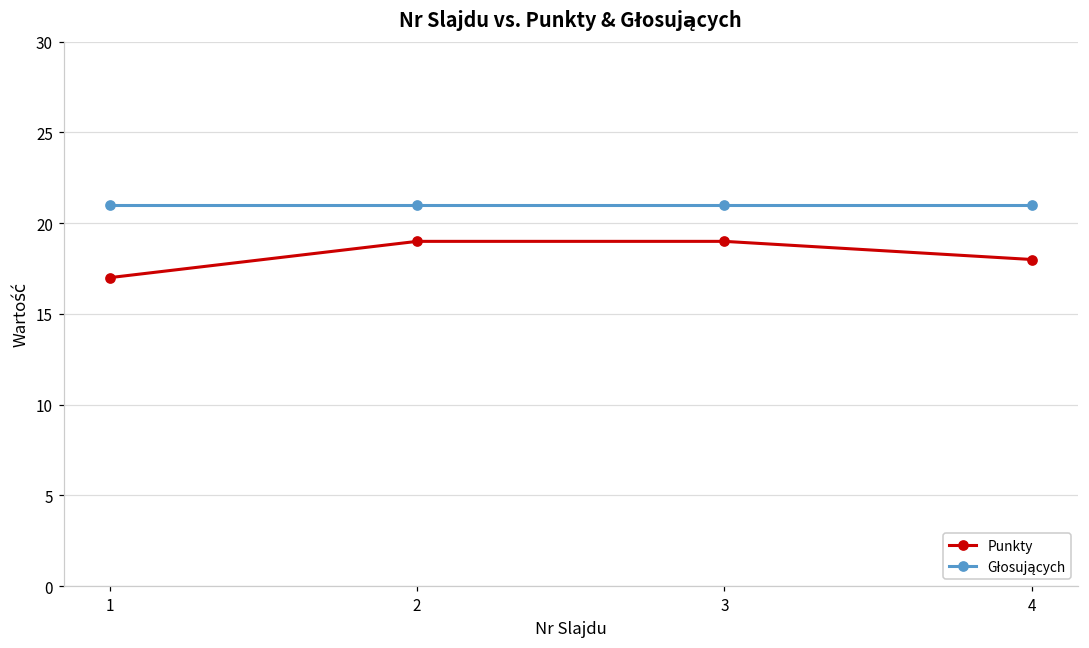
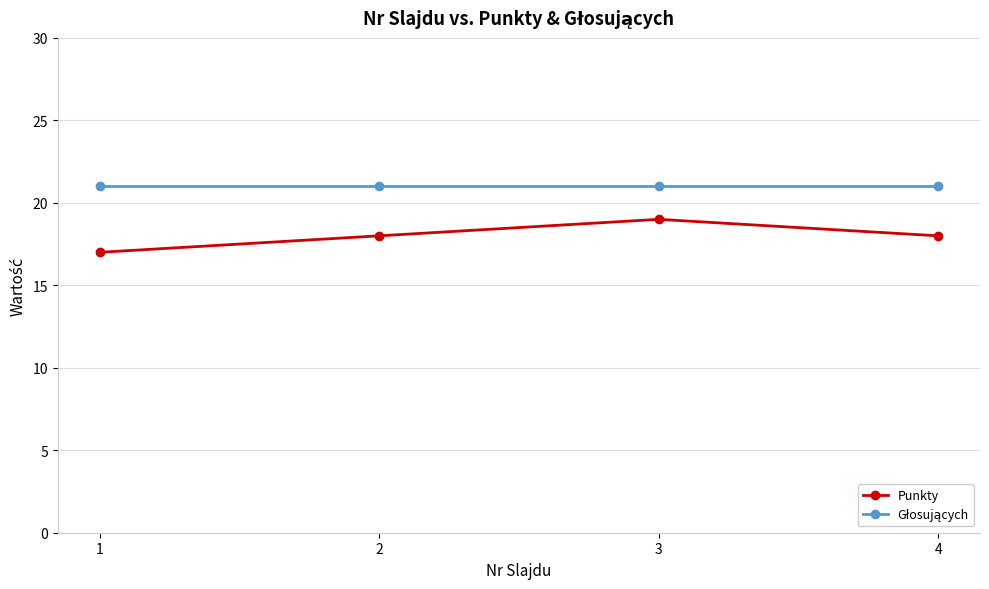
  {
    "Punkty": {
      "1": 17,
-     "2": 19,
+     "2": 18,
      "3": 19,
      "4": 18
    },
    "Głosujących": {
      "1": 21,
      "2": 21,
      "3": 21,
      "4": 21
    }
  }
